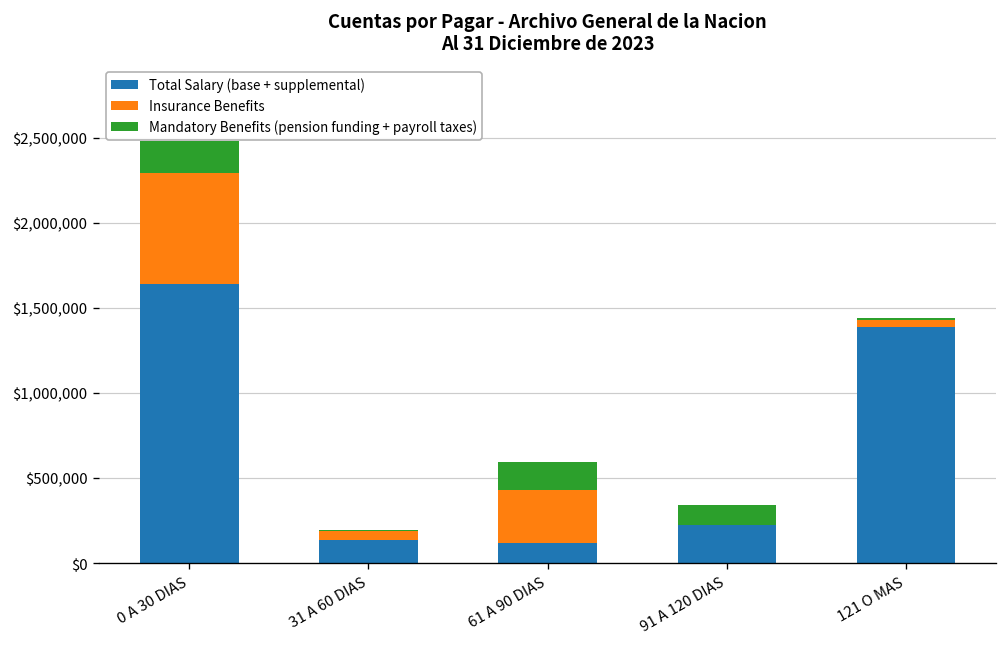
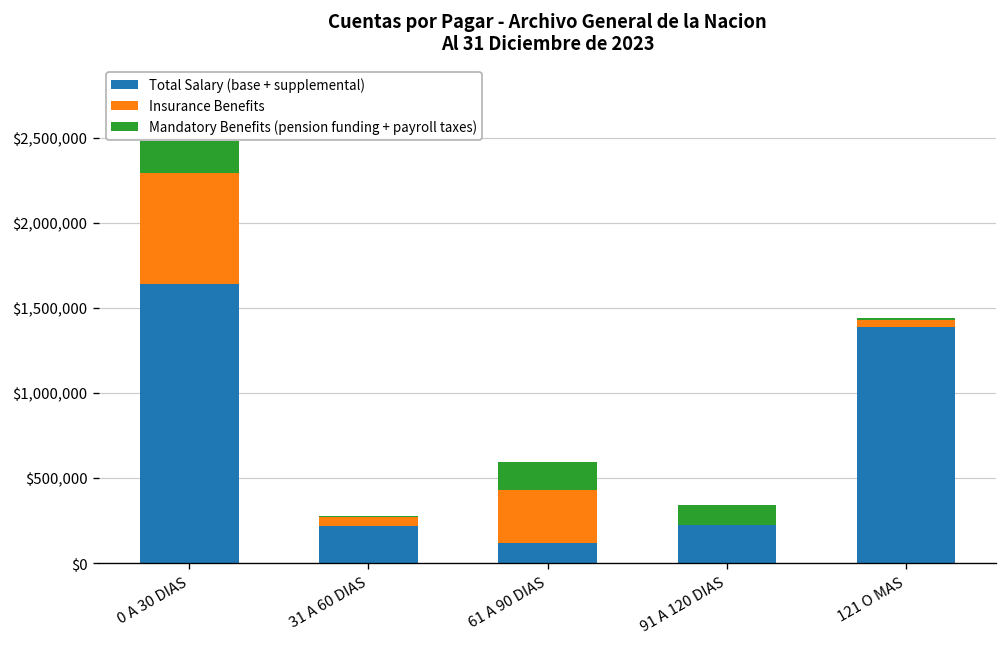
  {
    "Total Salary (base + supplemental)": {
      "0 A 30 DIAS": "$1,640,000",
-     "31 A 60 DIAS": "$140,000",
+     "31 A 60 DIAS": "$220,000",
      "61 A 90 DIAS": "$110,000",
      "91 A 120 DIAS": "$230,000",
      "121 O MAS": "$1,380,000"
    },
    "Insurance Benefits": {
      "0 A 30 DIAS": "$660,000",
      "31 A 60 DIAS": "$50,000",
      "61 A 90 DIAS": "$310,000",
      "91 A 120 DIAS": "$0",
      "121 O MAS": "$50,000"
    },
    "Mandatory Benefits (pension funding + payroll taxes)": {
      "0 A 30 DIAS": "$180,000",
      "61 A 90 DIAS": "$160,000",
      "91 A 120 DIAS": "$120,000"
    }
  }
